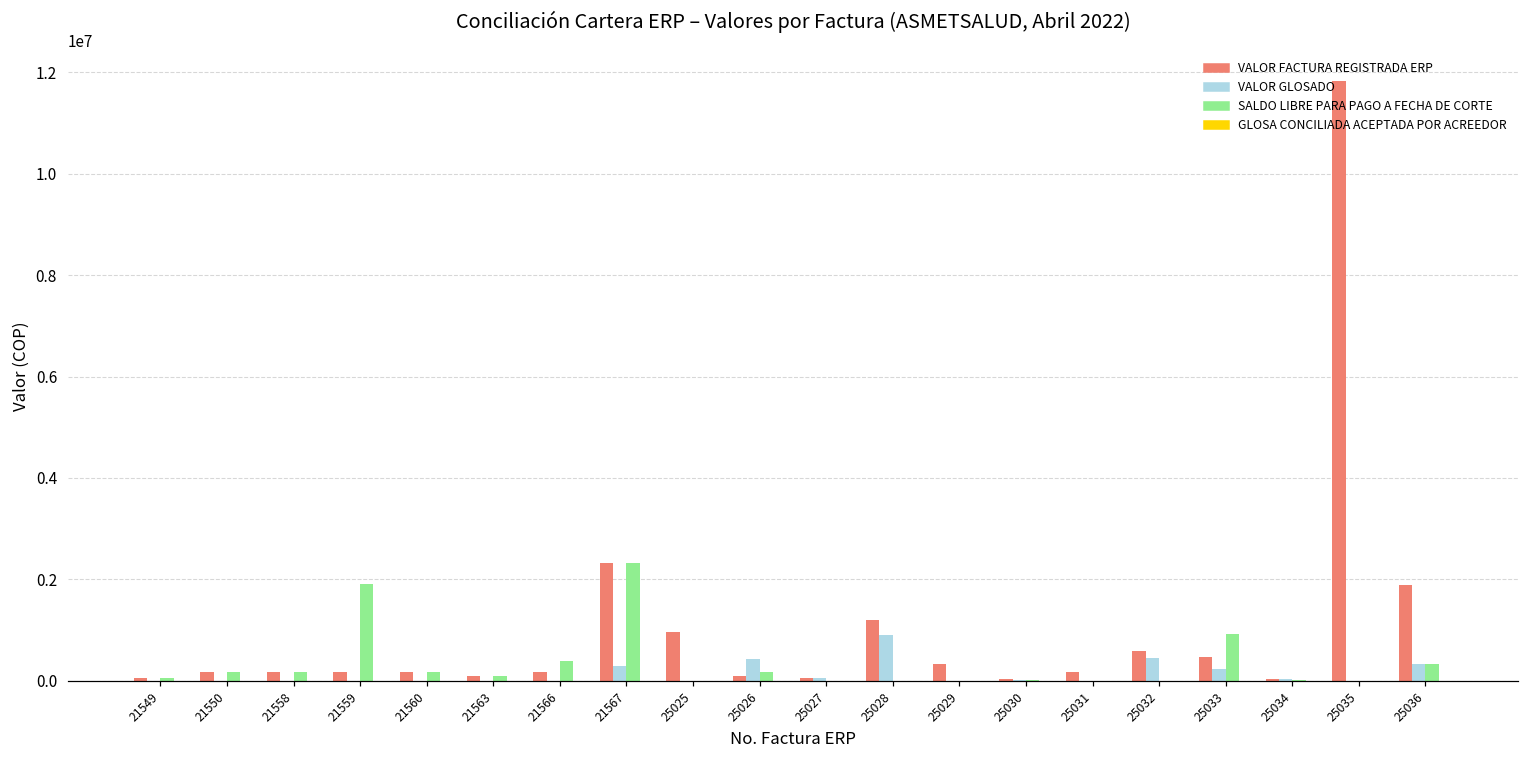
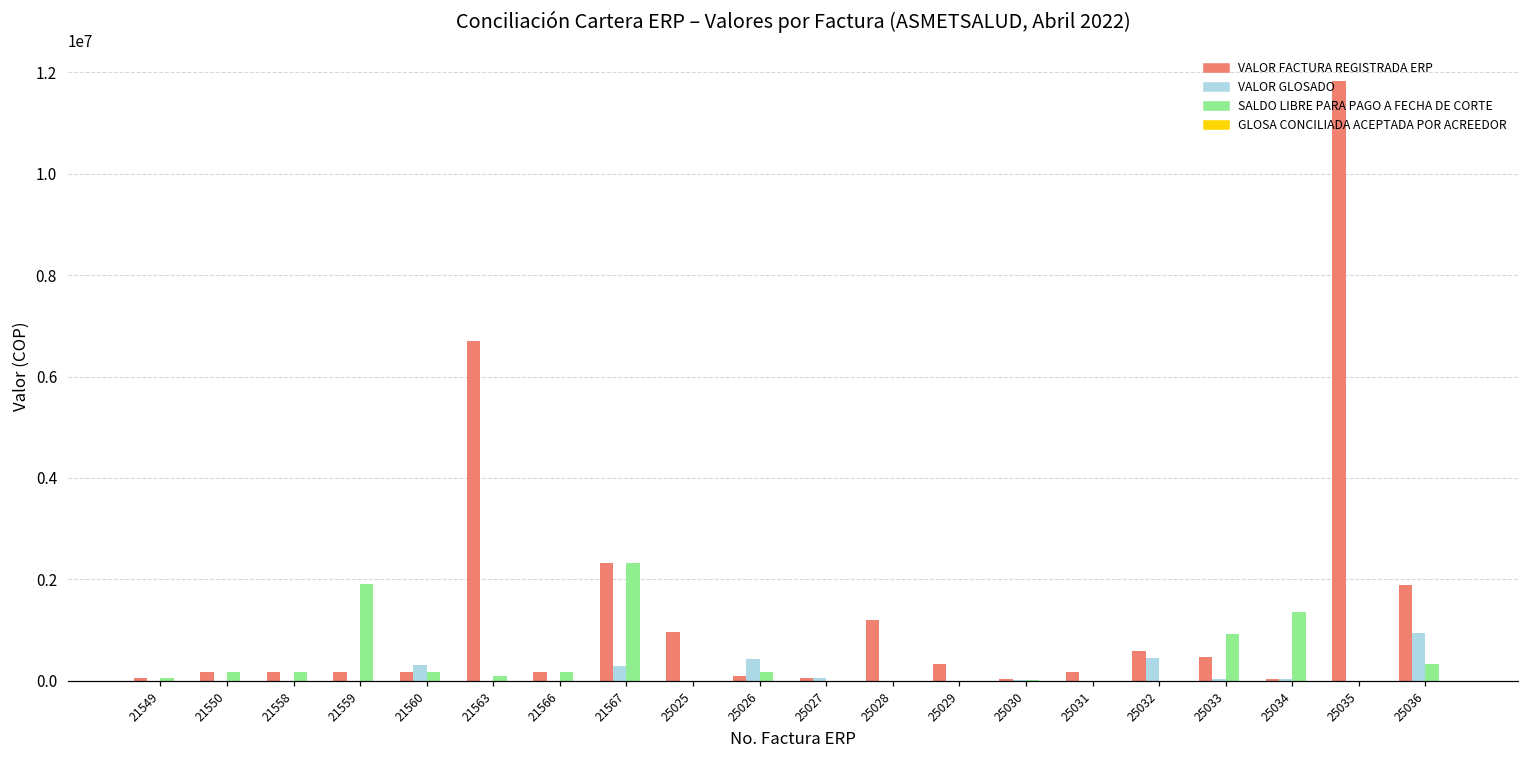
  {
    "VALOR FACTURA REGISTRADA ERP": {
      "21550": 200000,
      "21558": 200000,
      "21559": 200000,
      "21560": 200000,
-     "21563": 100000,
+     "21563": 6700000,
      "21566": 200000,
      "21567": 2300000,
      "25025": 1000000,
      "25026": 100000,
      "25027": 100000,
      "25028": 1200000,
      "25029": 300000,
      "25031": 200000,
      "25032": 600000,
      "25033": 500000,
      "25035": 11800000,
      "25036": 1900000
    },
    "VALOR GLOSADO": {
      "21549": 0,
      "21550": 0,
      "21558": 0,
      "21559": 0,
-     "21560": 0,
+     "21560": 300000,
      "21563": 0,
      "21566": 0,
      "21567": 300000,
      "25025": 0,
      "25026": 400000,
      "25027": 100000,
-     "25028": 900000,
+     "25028": 0,
      "25029": 0,
      "25031": 0,
      "25032": 400000,
-     "25033": 200000,
+     "25033": 0,
      "25035": 0,
-     "25036": 300000
+     "25036": 900000
    },
    "SALDO LIBRE PARA PAGO A FECHA DE CORTE": {
      "21550": 200000,
      "21558": 200000,
      "21559": 1900000,
      "21560": 200000,
      "21563": 100000,
-     "21566": 400000,
+     "21566": 200000,
      "21567": 2300000,
      "25025": 0,
      "25026": 200000,
      "25027": 0,
      "25028": 0,
      "25029": 0,
      "25031": 0,
      "25032": 0,
      "25033": 900000,
-     "25034": 0,
+     "25034": 1400000,
      "25035": 0,
      "25036": 300000
    },
    "GLOSA CONCILIADA ACEPTADA POR ACREEDOR": {
      "21549": 0,
      "21550": 0,
      "21558": 0,
      "21559": 0,
      "21560": 0,
      "21563": 0,
      "21566": 0,
      "21567": 0,
      "25025": 0,
      "25026": 0,
      "25027": 0,
      "25028": 0,
      "25029": 0,
      "25030": 0,
      "25031": 0,
      "25032": 0,
      "25033": 0,
      "25034": 0,
      "25035": 0,
      "25036": 0
    }
  }
